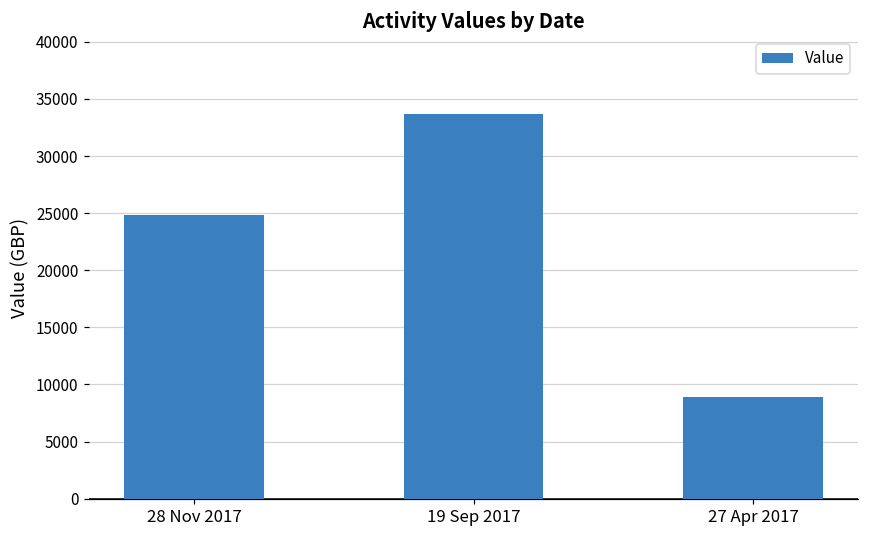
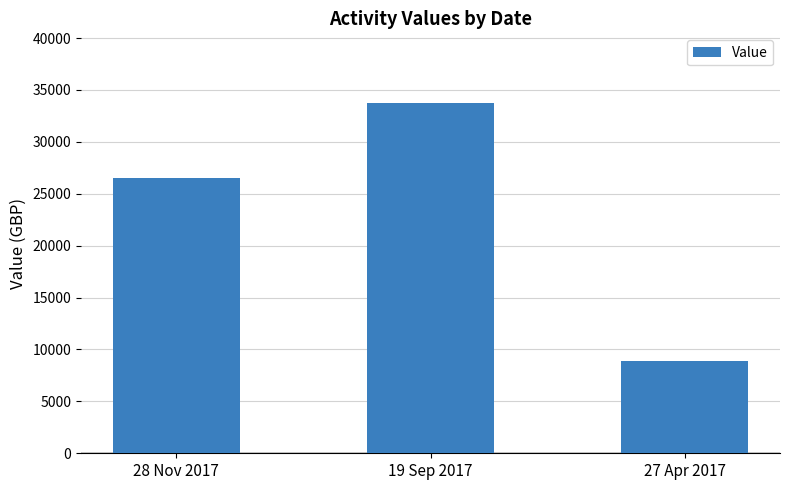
  {
-   "28 Nov 2017": 24900,
+   "28 Nov 2017": 26500,
    "19 Sep 2017": 33700,
    "27 Apr 2017": 8900
  }
